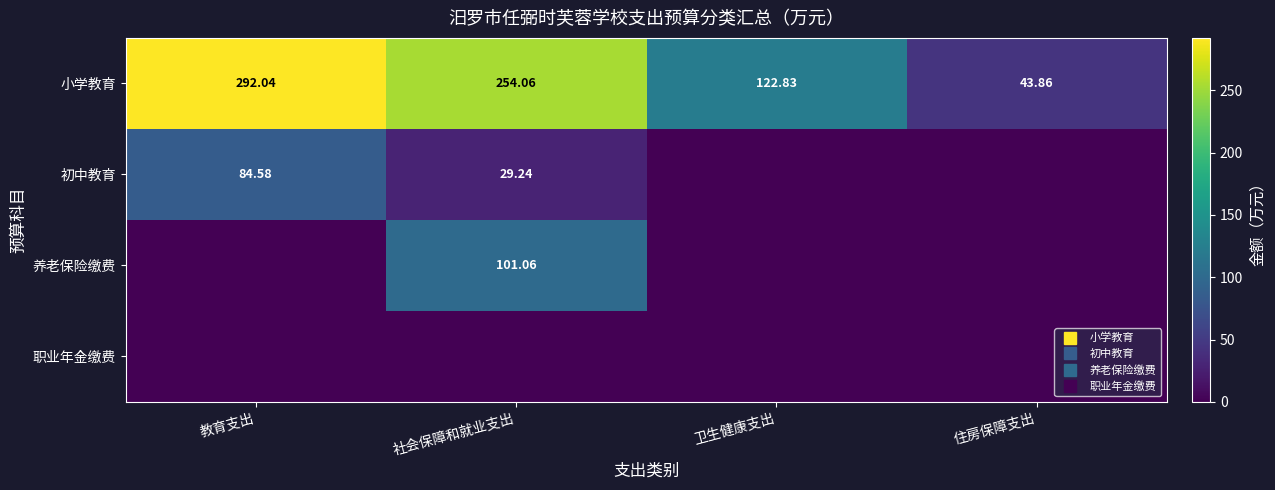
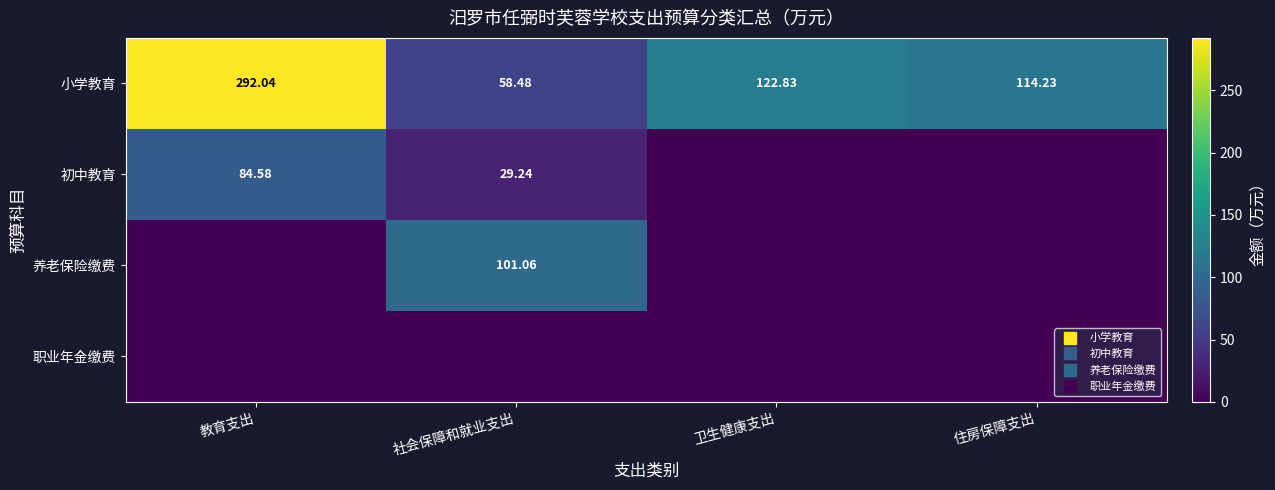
  {
    "小学教育": {
      "教育支出": 292.04,
-     "社会保障和就业支出": 254.06,
+     "社会保障和就业支出": 58.48,
      "卫生健康支出": 122.83,
-     "住房保障支出": 43.86
+     "住房保障支出": 114.23
    },
    "初中教育": {
      "教育支出": 84.58,
      "社会保障和就业支出": 29.24
    },
    "养老保险缴费": {
      "社会保障和就业支出": 101.06
    }
  }
